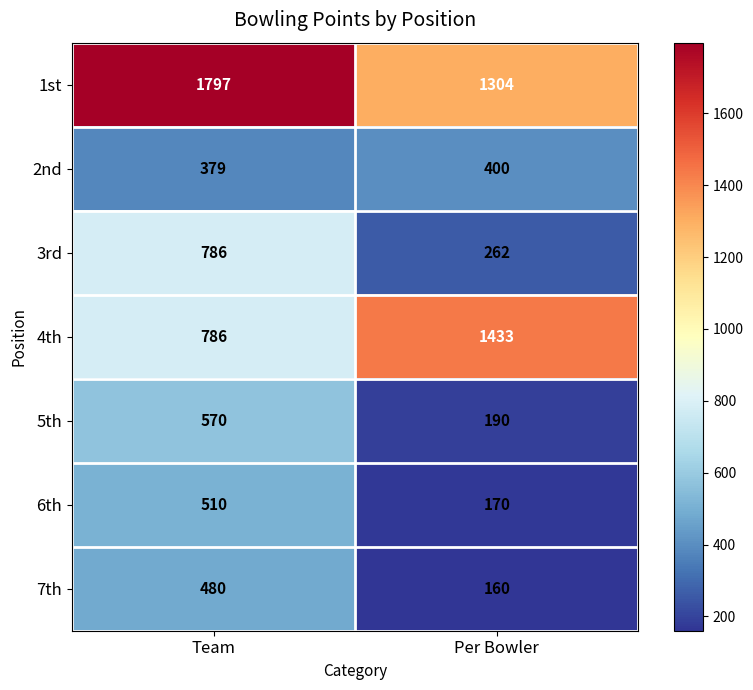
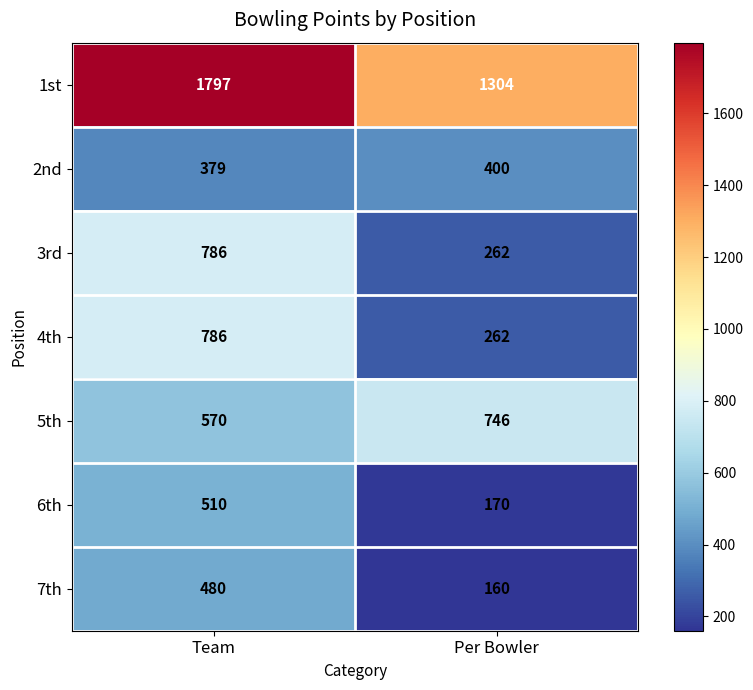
  {
    "1st": {
      "Team": 1797,
      "Per Bowler": 1304
    },
    "2nd": {
      "Team": 379,
      "Per Bowler": 400
    },
    "3rd": {
      "Team": 786,
      "Per Bowler": 262
    },
    "4th": {
      "Team": 786,
-     "Per Bowler": 1433
+     "Per Bowler": 262
    },
    "5th": {
      "Team": 570,
-     "Per Bowler": 190
+     "Per Bowler": 746
    },
    "6th": {
      "Team": 510,
      "Per Bowler": 170
    },
    "7th": {
      "Team": 480,
      "Per Bowler": 160
    }
  }
